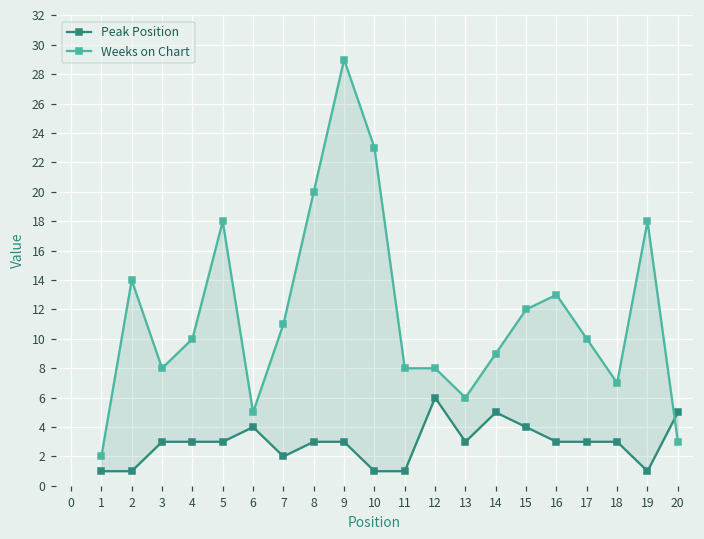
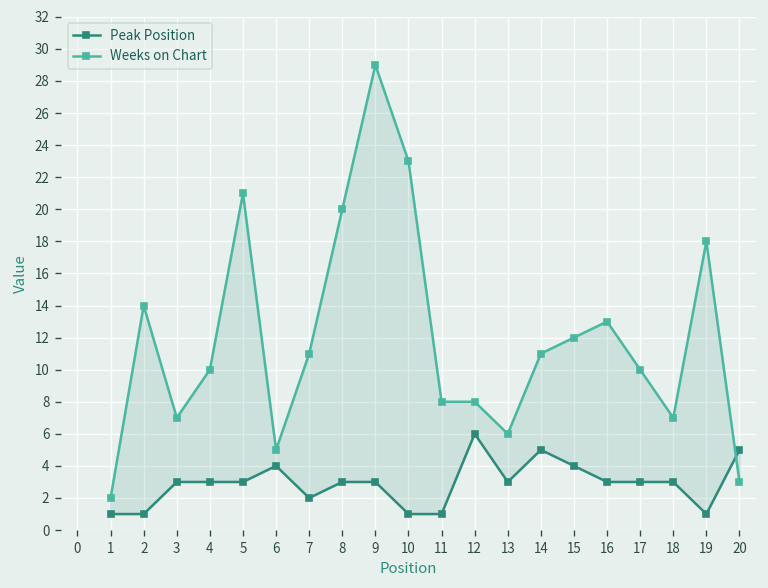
  {
    "Weeks on Chart": {
-     "3": 8,
-     "5": 18,
-     "14": 9,
+     "3": 7,
+     "5": 21,
+     "14": 11,
      "20": 3
    }
  }
